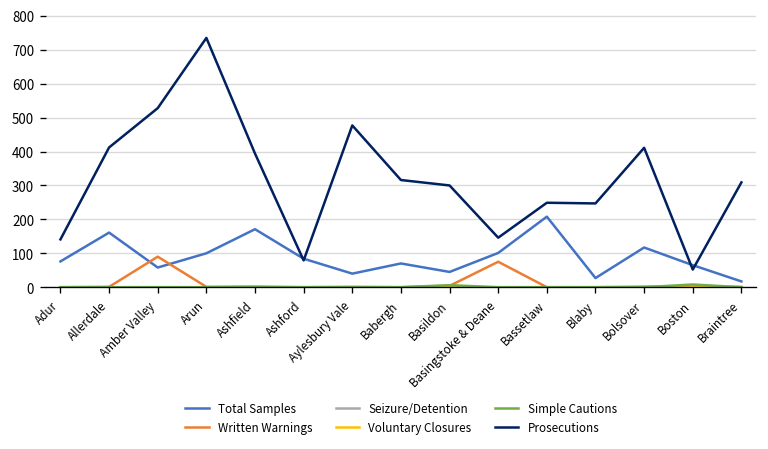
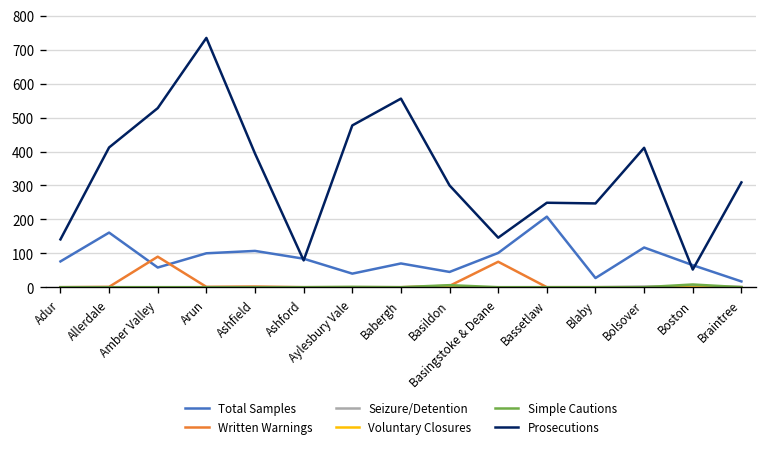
  {
    "Total Samples": {
      "Adur": 80,
      "Allerdale": 160,
      "Amber Valley": 60,
      "Arun": 100,
-     "Ashfield": 170,
+     "Ashfield": 110,
      "Aylesbury Vale": 40,
      "Babergh": 70,
      "Basildon": 50,
      "Basingstoke & Deane": 100,
      "Bassetlaw": 210,
      "Blaby": 30,
      "Bolsover": 120,
      "Boston": 70,
      "Braintree": 20
    },
    "Written Warnings": {
      "Amber Valley": 90,
      "Basingstoke & Deane": 80
    },
    "Prosecutions": {
      "Adur": 140,
      "Allerdale": 410,
      "Amber Valley": 530,
      "Arun": 740,
      "Ashfield": 390,
      "Aylesbury Vale": 480,
-     "Babergh": 320,
+     "Babergh": 560,
      "Basildon": 300,
      "Basingstoke & Deane": 150,
      "Bassetlaw": 250,
      "Blaby": 250,
      "Bolsover": 410,
      "Boston": 50,
      "Braintree": 310
    }
  }
